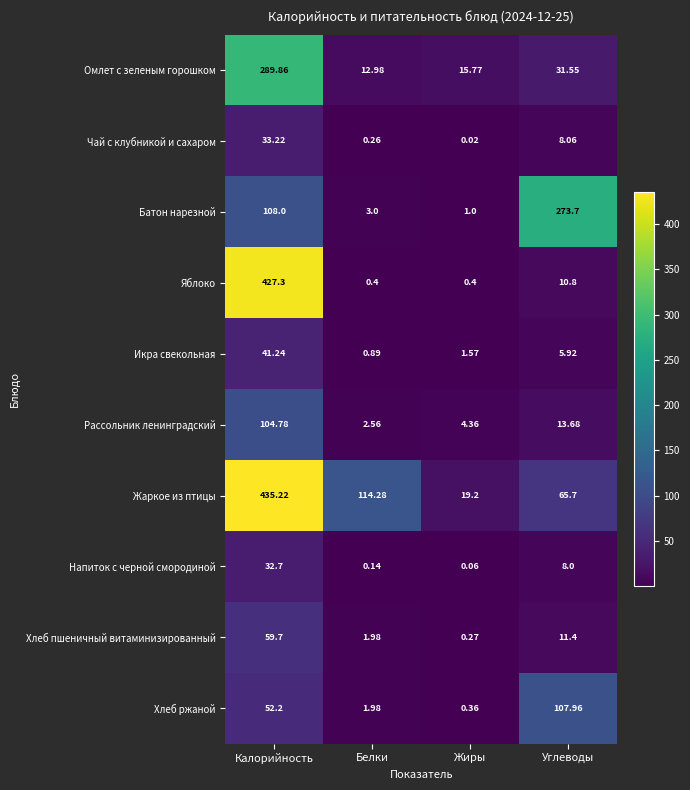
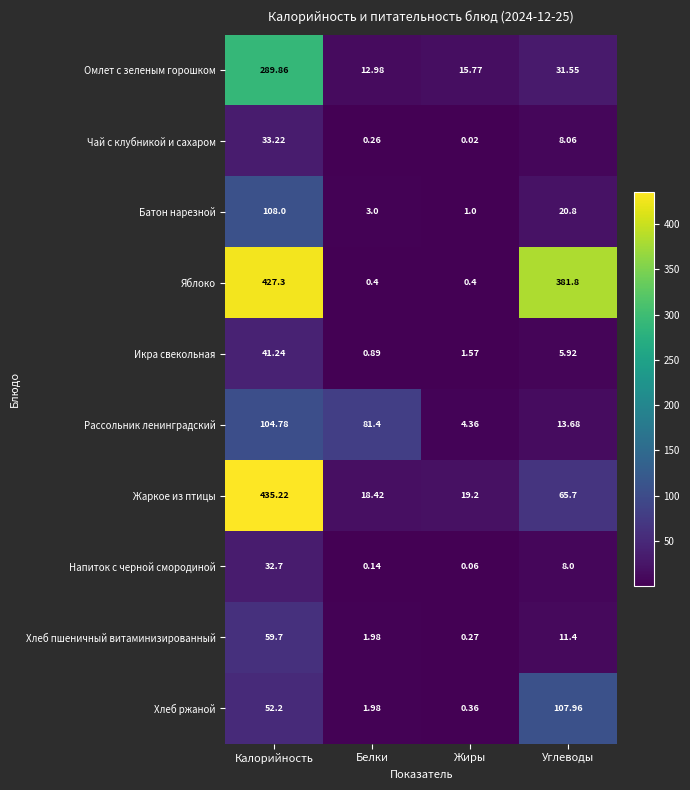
  {
    "Омлет с зеленым горошком": {
      "Калорийность": 289.86,
      "Белки": 12.98,
      "Жиры": 15.77,
      "Углеводы": 31.55
    },
    "Чай с клубникой и сахаром": {
      "Калорийность": 33.22,
      "Белки": 0.26,
      "Жиры": 0.02,
      "Углеводы": 8.06
    },
    "Батон нарезной": {
      "Калорийность": 108.0,
      "Белки": 3.0,
      "Жиры": 1.0,
-     "Углеводы": 273.7
+     "Углеводы": 20.8
    },
    "Яблоко": {
      "Калорийность": 427.3,
      "Белки": 0.4,
      "Жиры": 0.4,
-     "Углеводы": 10.8
+     "Углеводы": 381.8
    },
    "Икра свекольная": {
      "Калорийность": 41.24,
      "Белки": 0.89,
      "Жиры": 1.57,
      "Углеводы": 5.92
    },
    "Рассольник ленинградский": {
      "Калорийность": 104.78,
-     "Белки": 2.56,
+     "Белки": 81.4,
      "Жиры": 4.36,
      "Углеводы": 13.68
    },
    "Жаркое из птицы": {
      "Калорийность": 435.22,
-     "Белки": 114.28,
+     "Белки": 18.42,
      "Жиры": 19.2,
      "Углеводы": 65.7
    },
    "Напиток с черной смородиной": {
      "Калорийность": 32.7,
      "Белки": 0.14,
      "Жиры": 0.06,
      "Углеводы": 8.0
    },
    "Хлеб пшеничный витаминизированный": {
      "Калорийность": 59.7,
      "Белки": 1.98,
      "Жиры": 0.27,
      "Углеводы": 11.4
    },
    "Хлеб ржаной": {
      "Калорийность": 52.2,
      "Белки": 1.98,
      "Жиры": 0.36,
      "Углеводы": 107.96
    }
  }
